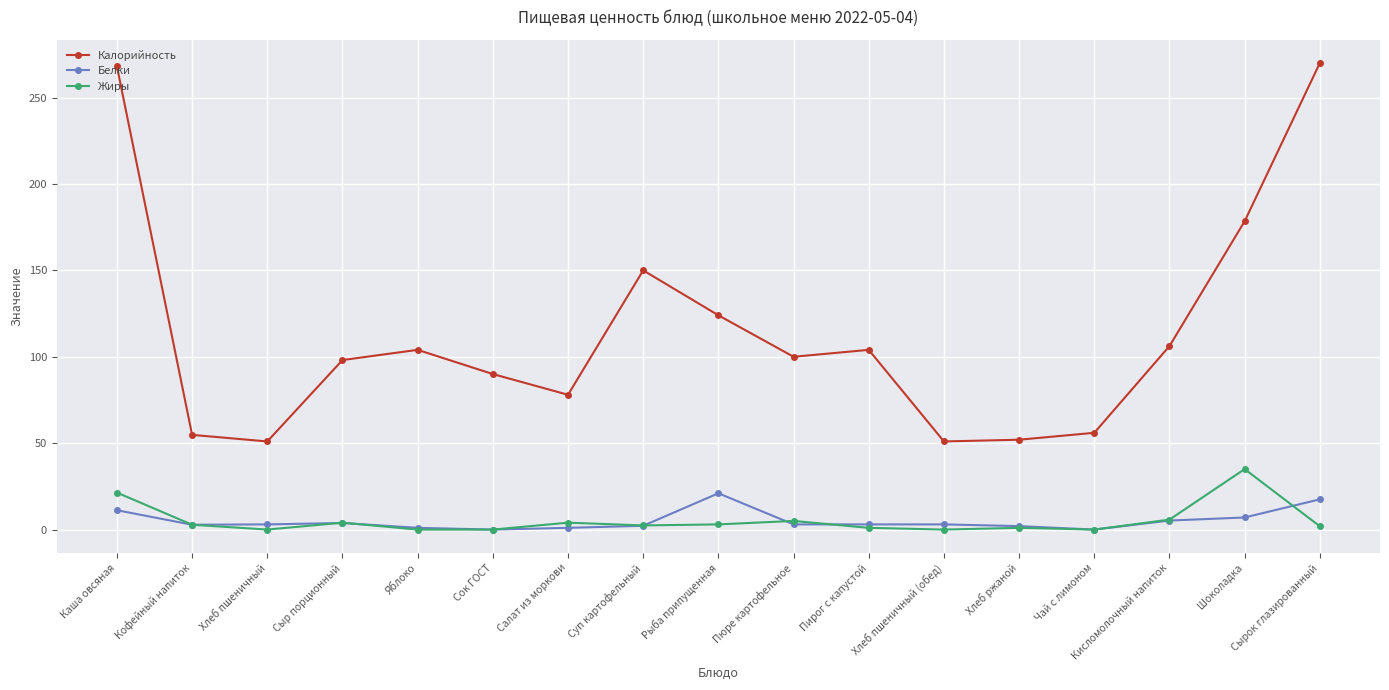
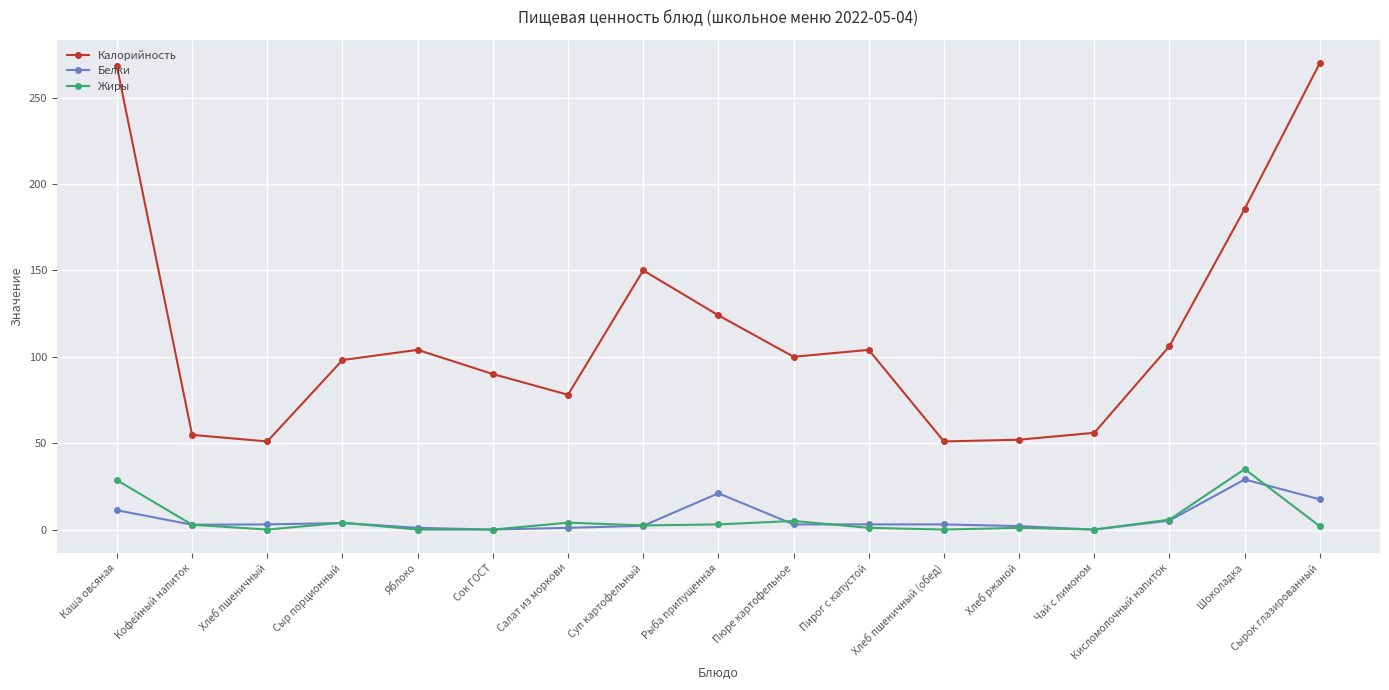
  {
    "Калорийность": {
      "Каша овсяная": 268,
      "Кофейный напиток": 55,
      "Хлеб пшеничный": 51,
      "Сыр порционный": 98,
      "Яблоко": 104,
      "Сок ГОСТ": 90,
      "Салат из моркови": 78,
      "Суп картофельный": 150,
      "Рыба припущенная": 124,
      "Пюре картофельное": 100,
      "Пирог с капустой": 104,
      "Хлеб пшеничный (обед)": 51,
      "Хлеб ржаной": 52,
      "Чай с лимоном": 56,
      "Кисломолочный напиток": 106,
-     "Шоколадка": 178,
+     "Шоколадка": 186,
      "Сырок глазированный": 270
    },
    "Белки": {
      "Каша овсяная": 11,
      "Хлеб пшеничный": 3,
      "Салат из моркови": 1,
      "Рыба припущенная": 21,
      "Пюре картофельное": 3,
      "Пирог с капустой": 3,
      "Хлеб пшеничный (обед)": 3,
-     "Шоколадка": 7,
+     "Шоколадка": 29,
      "Сырок глазированный": 18
    },
    "Жиры": {
-     "Каша овсяная": 21,
+     "Каша овсяная": 29,
      "Хлеб пшеничный": 0,
      "Салат из моркови": 4,
      "Рыба припущенная": 3,
      "Пюре картофельное": 5,
      "Пирог с капустой": 1,
      "Хлеб пшеничный (обед)": 0,
      "Шоколадка": 35,
      "Сырок глазированный": 2
    }
  }
